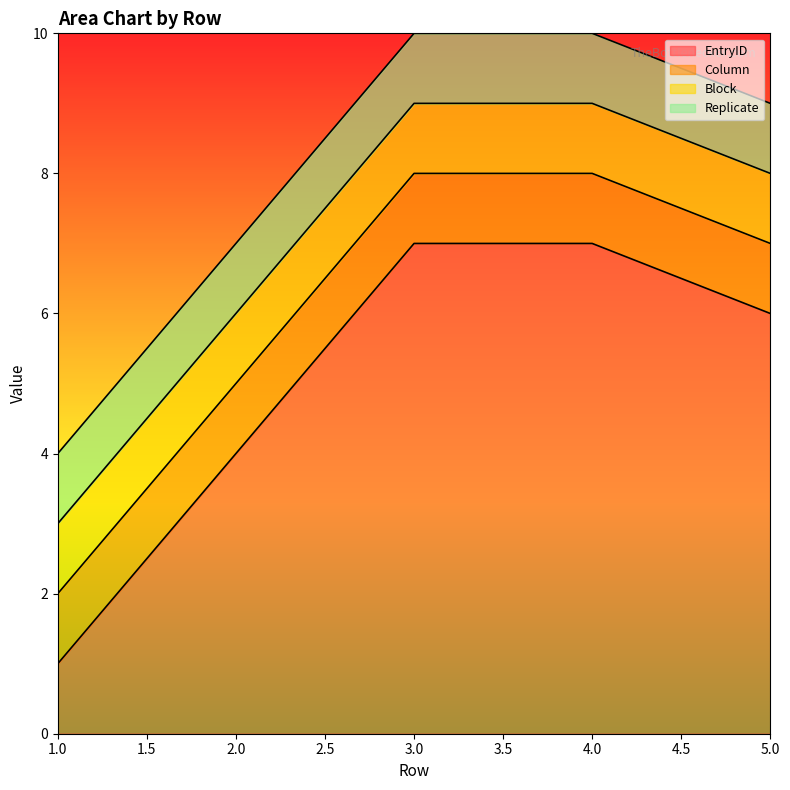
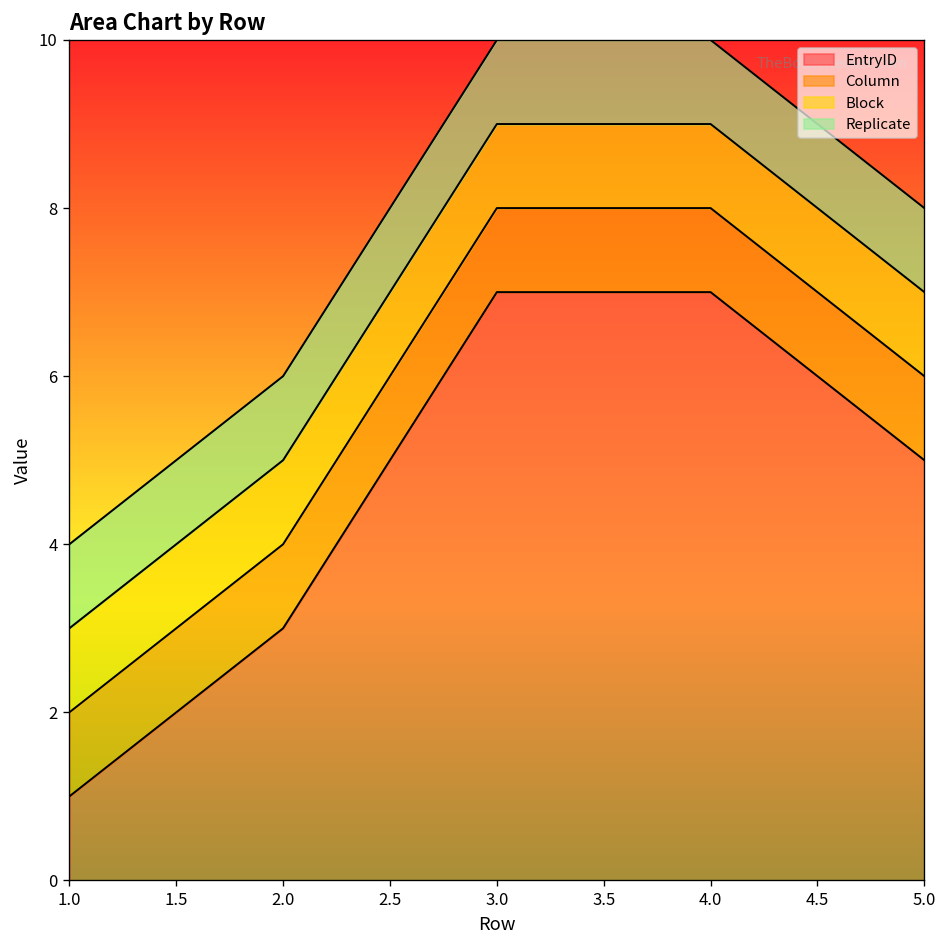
  {
    "EntryID": {
      "1.0": 1,
-     "2.0": 4,
+     "2.0": 3,
      "3.0": 7,
      "4.0": 7,
-     "5.0": 6
+     "5.0": 5
    },
    "Column": {
      "1.0": 2,
      "3.0": 8,
      "4.0": 8
    },
    "Block": {
      "1.0": 1,
      "2.0": 1,
      "3.0": 1,
      "4.0": 1,
      "5.0": 1
    },
    "Replicate": {
      "1.0": 1,
      "2.0": 1,
      "3.0": 1,
      "4.0": 1,
      "5.0": 1
    }
  }
